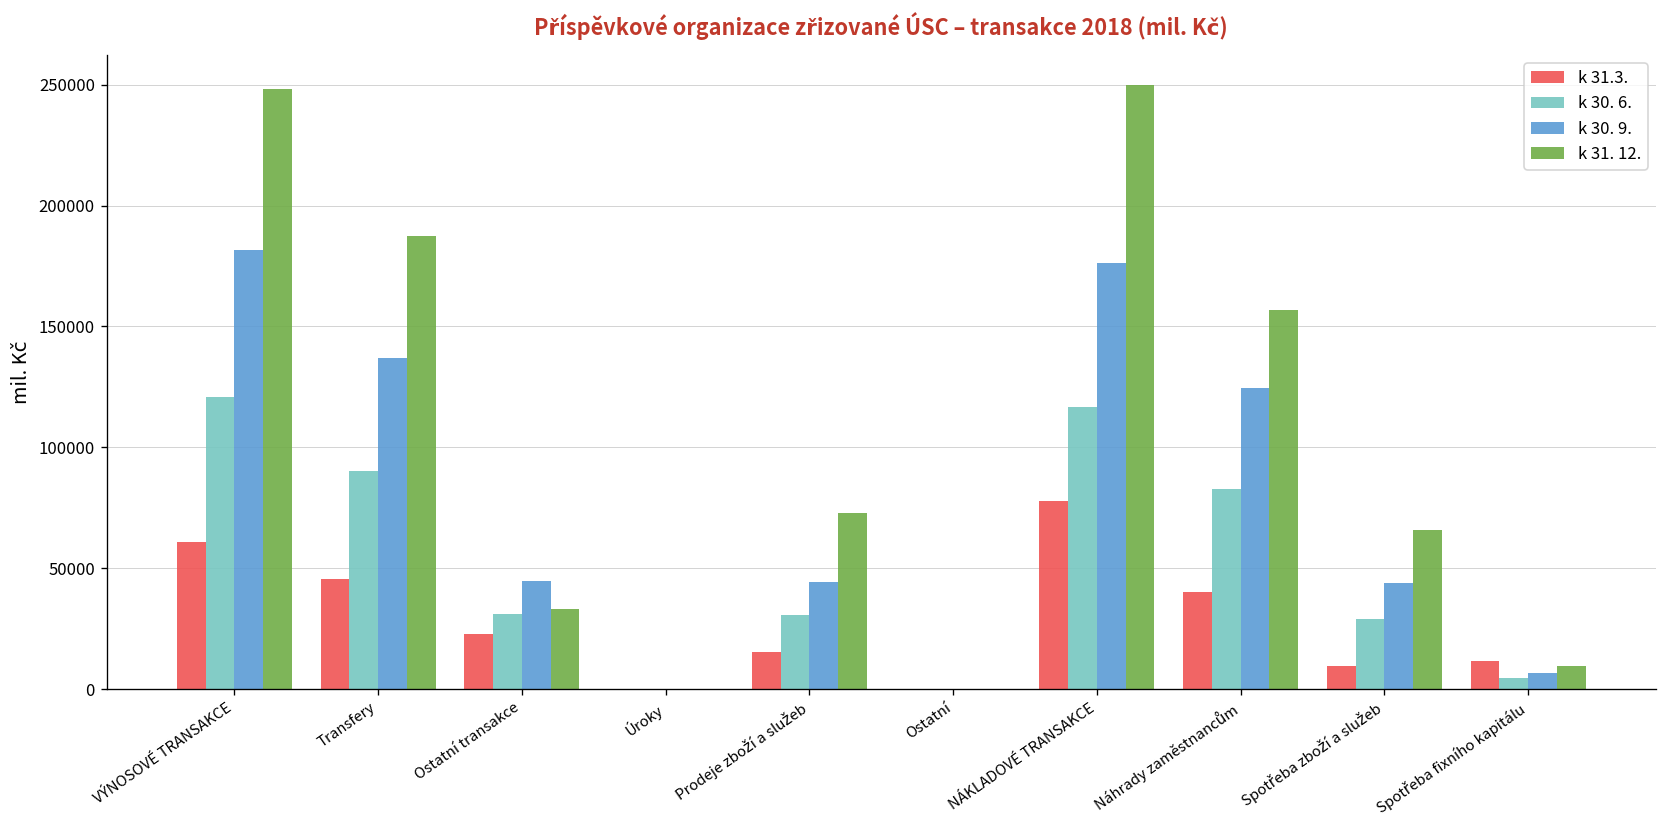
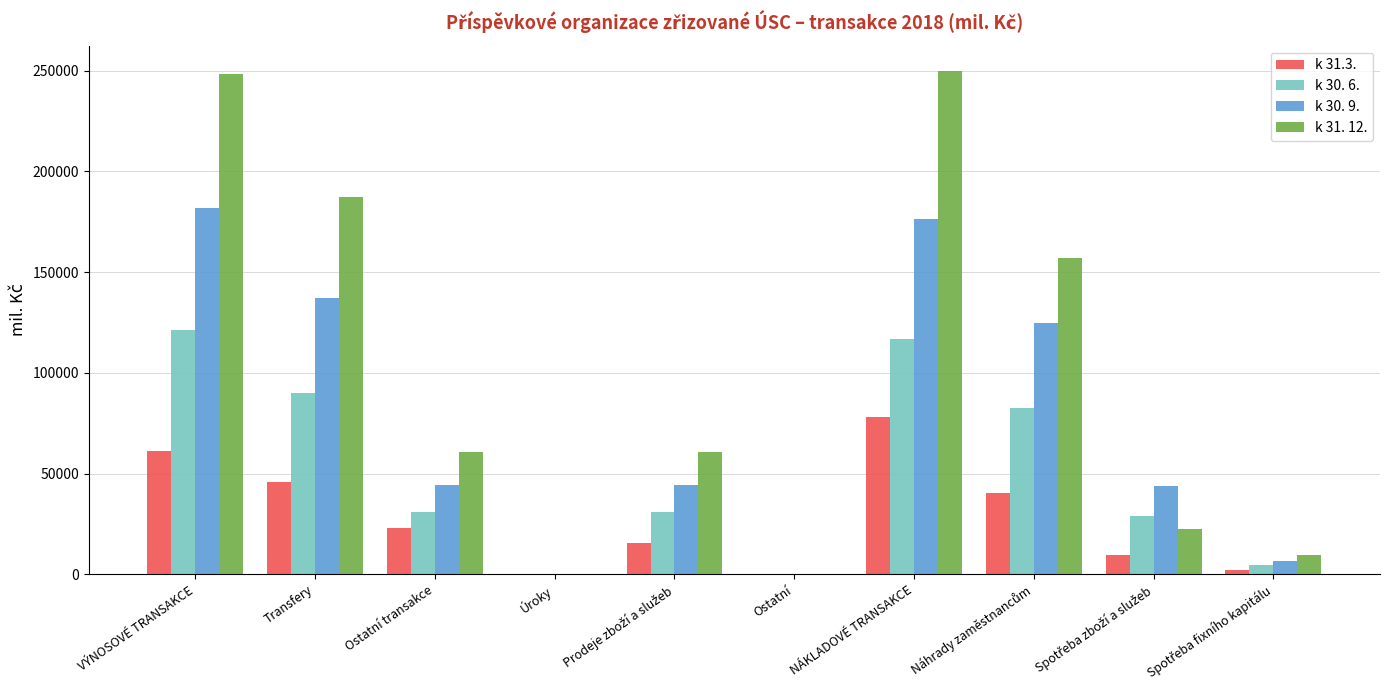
  {
    "k 31.3.": {
      "VÝNOSOVÉ TRANSAKCE": 61000,
      "Transfery": 46000,
      "Ostatní transakce": 23000,
      "Prodeje zboží a služeb": 15000,
      "NÁKLADOVÉ TRANSAKCE": 78000,
      "Náhrady zaměstnancům": 40000,
      "Spotřeba zboží a služeb": 10000,
-     "Spotřeba fixního kapitálu": 12000
+     "Spotřeba fixního kapitálu": 2000
    },
    "k 31. 12.": {
      "VÝNOSOVÉ TRANSAKCE": 248000,
      "Transfery": 187000,
-     "Ostatní transakce": 33000,
-     "Prodeje zboží a služeb": 73000,
+     "Ostatní transakce": 61000,
+     "Prodeje zboží a služeb": 61000,
      "NÁKLADOVÉ TRANSAKCE": 250000,
      "Náhrady zaměstnancům": 157000,
-     "Spotřeba zboží a služeb": 66000,
+     "Spotřeba zboží a služeb": 23000,
      "Spotřeba fixního kapitálu": 9000
    }
  }
